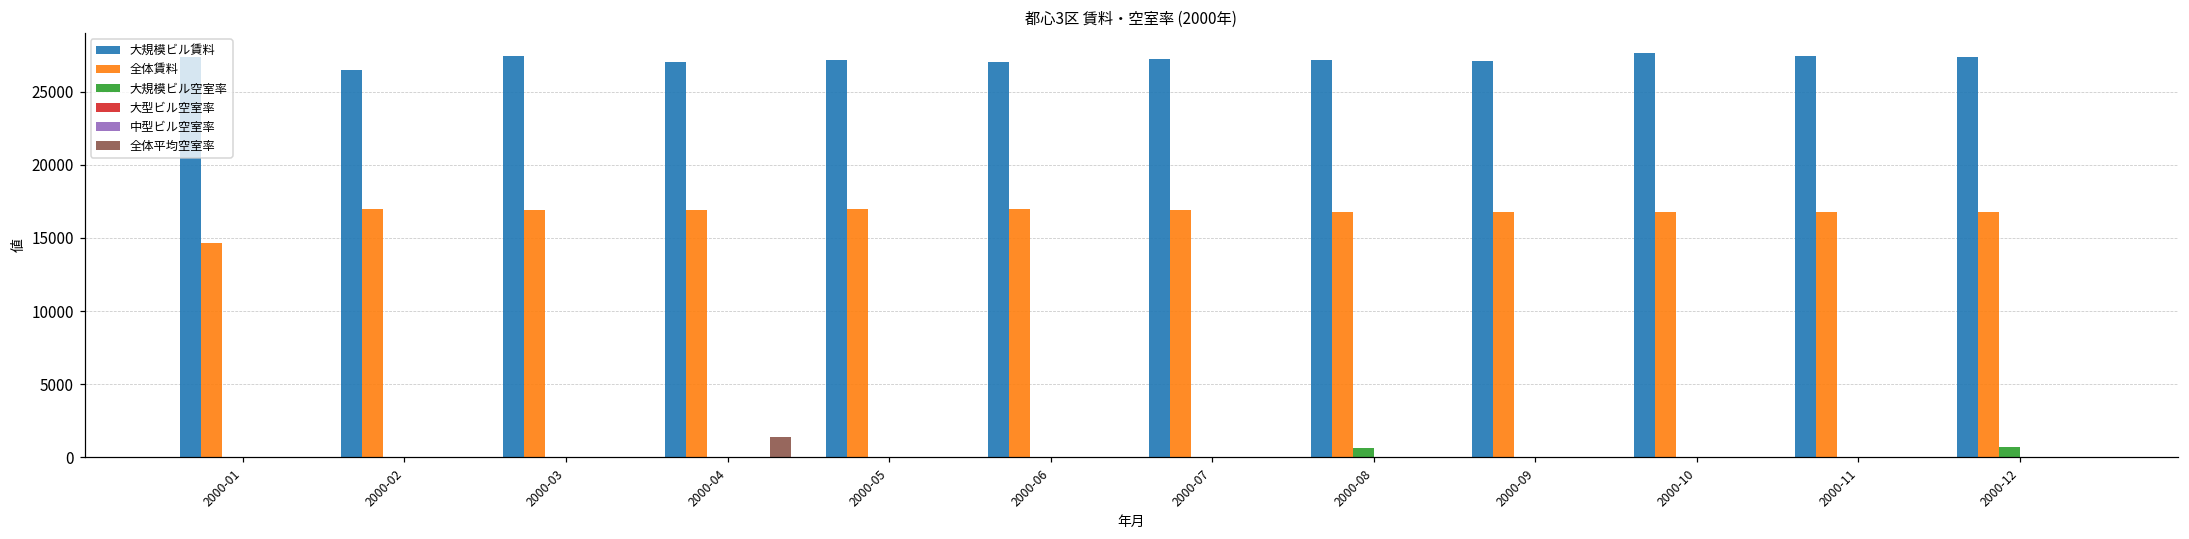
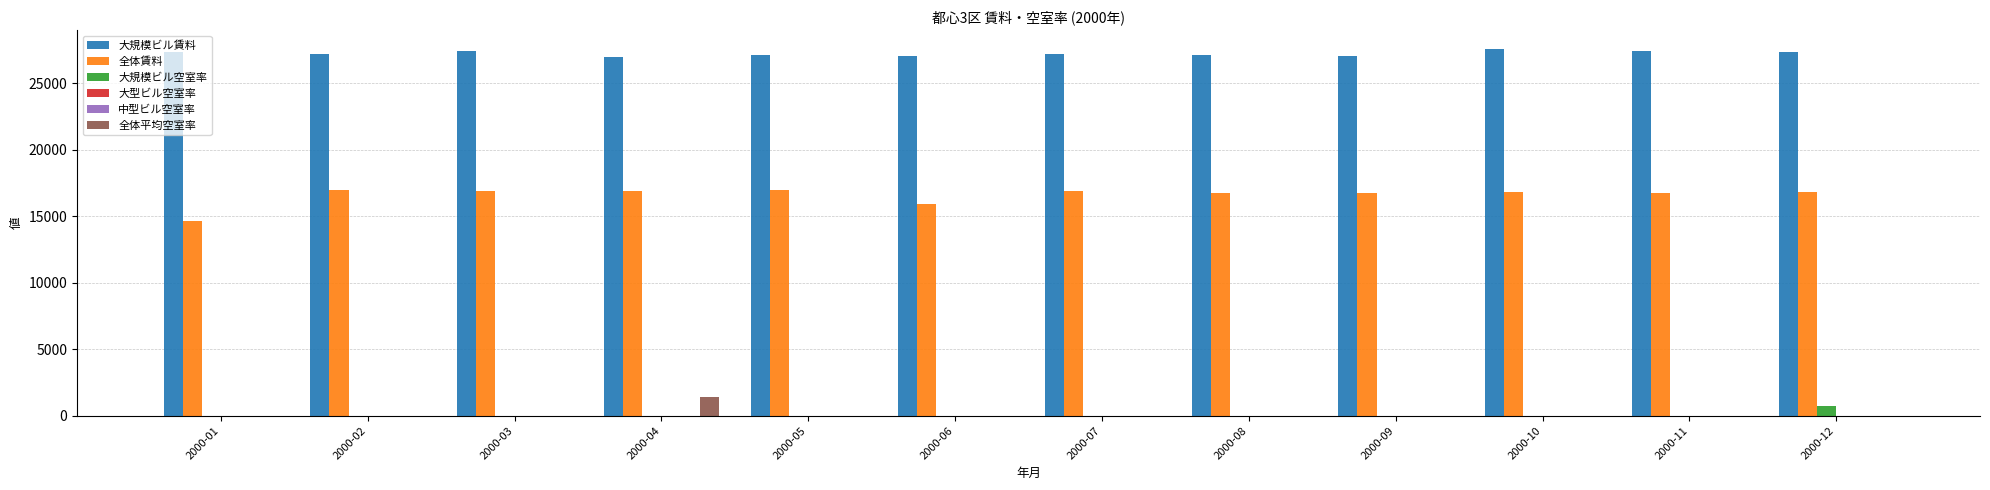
  {
    "大規模ビル賃料": {
-     "2000-02": 26500,
+     "2000-02": 27200,
      "2000-03": 27400,
      "2000-04": 27000,
      "2000-05": 27100,
      "2000-06": 27100,
      "2000-07": 27200,
      "2000-08": 27200,
      "2000-09": 27100,
      "2000-10": 27600,
      "2000-11": 27500,
      "2000-12": 27300
    },
    "全体賃料": {
      "2000-01": 14600,
      "2000-02": 17000,
      "2000-03": 16900,
      "2000-04": 16900,
      "2000-05": 16900,
-     "2000-06": 17000,
+     "2000-06": 15900,
      "2000-07": 16900,
      "2000-08": 16800,
      "2000-09": 16800,
      "2000-10": 16800,
      "2000-11": 16800,
      "2000-12": 16800
    },
    "大規模ビル空室率": {
-     "2000-08": 700,
+     "2000-08": 0,
      "2000-12": 700
    },
    "全体平均空室率": {
      "2000-04": 1400
    }
  }
